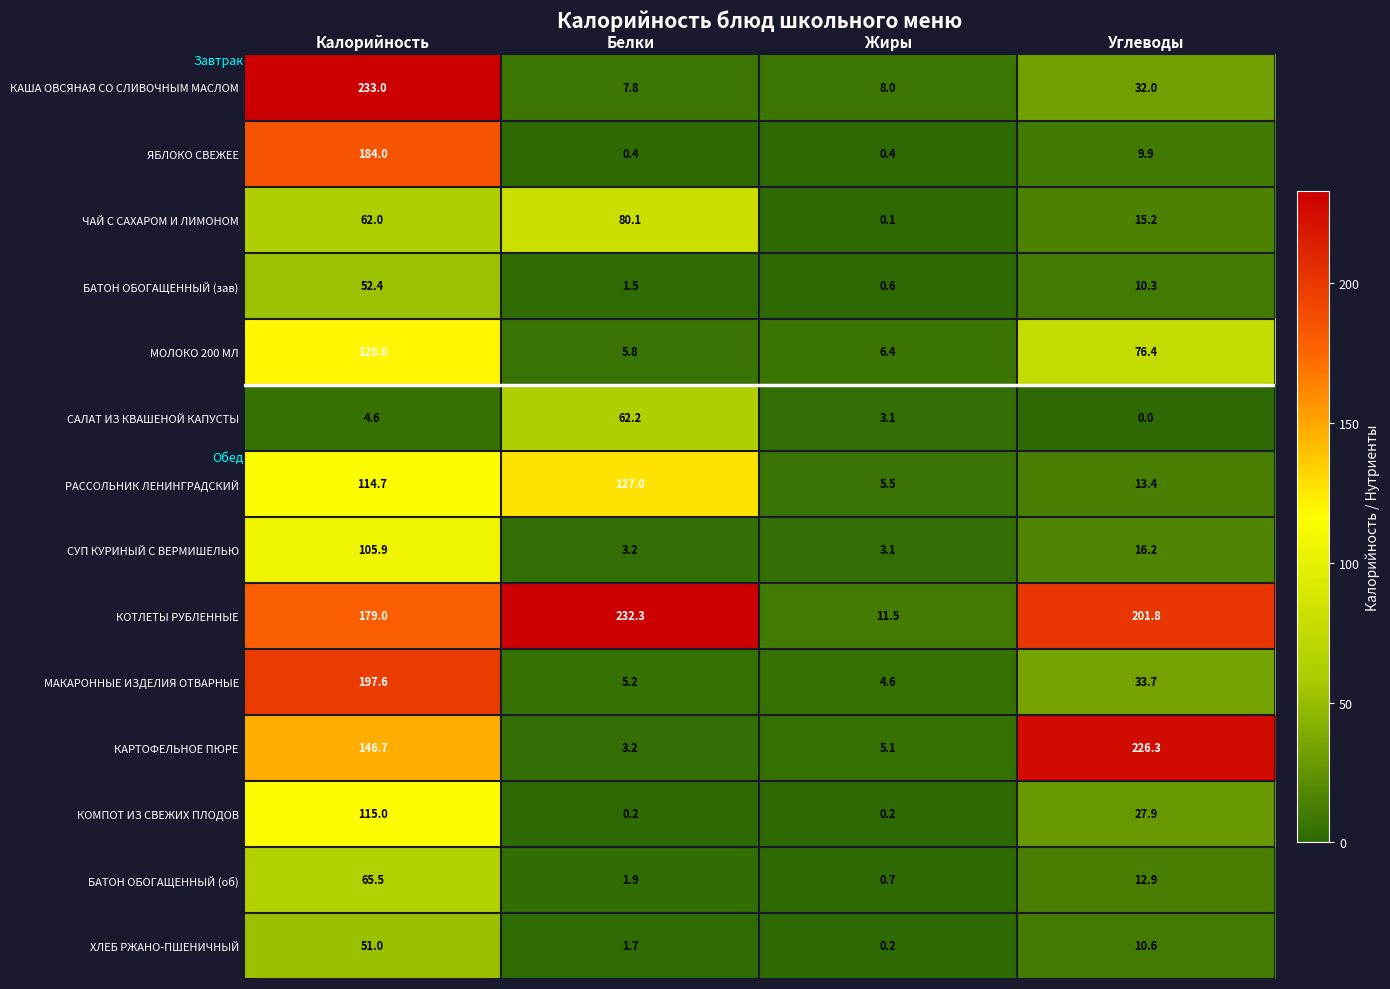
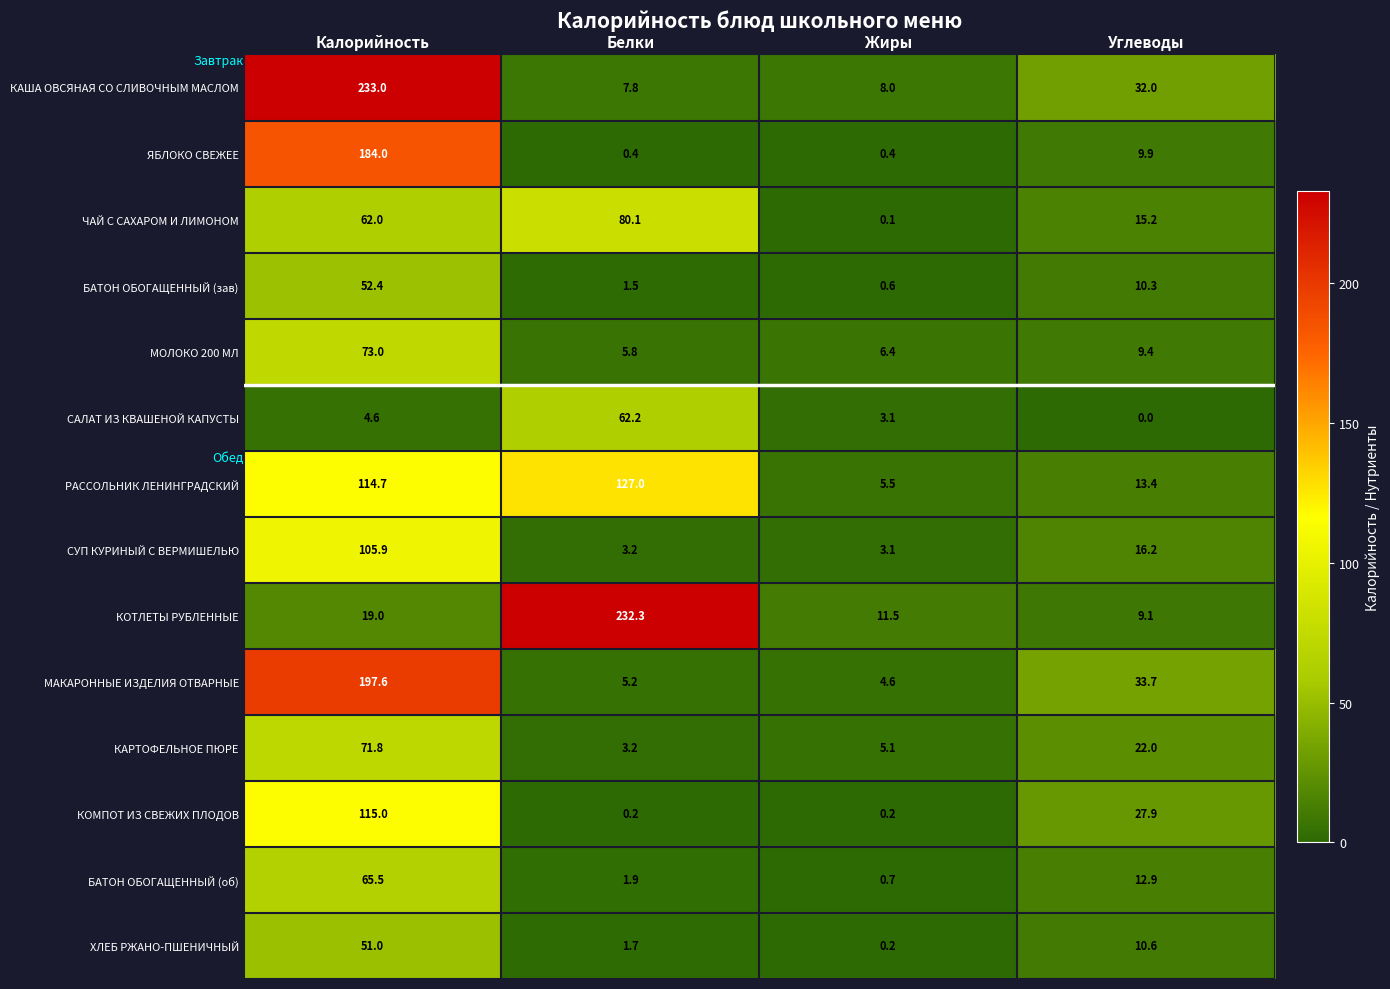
  {
    "КАША ОВСЯНАЯ СО СЛИВОЧНЫМ МАСЛОМ": {
      "Калорийность": 233.0,
      "Белки": 7.8,
      "Жиры": 8.0,
      "Углеводы": 32.0
    },
    "ЯБЛОКО СВЕЖЕЕ": {
      "Калорийность": 184.0,
      "Белки": 0.4,
      "Жиры": 0.4,
      "Углеводы": 9.9
    },
    "ЧАЙ С САХАРОМ И ЛИМОНОМ": {
      "Калорийность": 62.0,
      "Белки": 80.1,
      "Жиры": 0.1,
      "Углеводы": 15.2
    },
    "БАТОН ОБОГАЩЕННЫЙ (зав)": {
      "Калорийность": 52.4,
      "Белки": 1.5,
      "Жиры": 0.6,
      "Углеводы": 10.3
    },
    "МОЛОКО 200 МЛ": {
-     "Калорийность": 120.0,
+     "Калорийность": 73.0,
      "Белки": 5.8,
      "Жиры": 6.4,
-     "Углеводы": 76.4
+     "Углеводы": 9.4
    },
    "САЛАТ ИЗ КВАШЕНОЙ КАПУСТЫ": {
      "Калорийность": 4.6,
      "Белки": 62.2,
      "Жиры": 3.1,
      "Углеводы": 0.0
    },
    "РАССОЛЬНИК ЛЕНИНГРАДСКИЙ": {
      "Калорийность": 114.7,
      "Белки": 127.0,
      "Жиры": 5.5,
      "Углеводы": 13.4
    },
    "СУП КУРИНЫЙ С ВЕРМИШЕЛЬЮ": {
      "Калорийность": 105.9,
      "Белки": 3.2,
      "Жиры": 3.1,
      "Углеводы": 16.2
    },
    "КОТЛЕТЫ РУБЛЕННЫЕ": {
-     "Калорийность": 179.0,
+     "Калорийность": 19.0,
      "Белки": 232.3,
      "Жиры": 11.5,
-     "Углеводы": 201.8
+     "Углеводы": 9.1
    },
    "МАКАРОННЫЕ ИЗДЕЛИЯ ОТВАРНЫЕ": {
      "Калорийность": 197.6,
      "Белки": 5.2,
      "Жиры": 4.6,
      "Углеводы": 33.7
    },
    "КАРТОФЕЛЬНОЕ ПЮРЕ": {
-     "Калорийность": 146.7,
+     "Калорийность": 71.8,
      "Белки": 3.2,
      "Жиры": 5.1,
-     "Углеводы": 226.3
+     "Углеводы": 22.0
    },
    "КОМПОТ ИЗ СВЕЖИХ ПЛОДОВ": {
      "Калорийность": 115.0,
      "Белки": 0.2,
      "Жиры": 0.2,
      "Углеводы": 27.9
    },
    "БАТОН ОБОГАЩЕННЫЙ (об)": {
      "Калорийность": 65.5,
      "Белки": 1.9,
      "Жиры": 0.7,
      "Углеводы": 12.9
    },
    "ХЛЕБ РЖАНО-ПШЕНИЧНЫЙ": {
      "Калорийность": 51.0,
      "Белки": 1.7,
      "Жиры": 0.2,
      "Углеводы": 10.6
    }
  }
